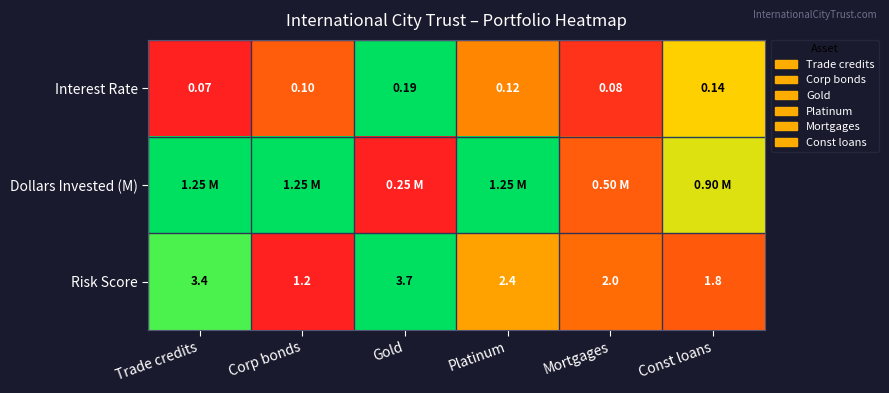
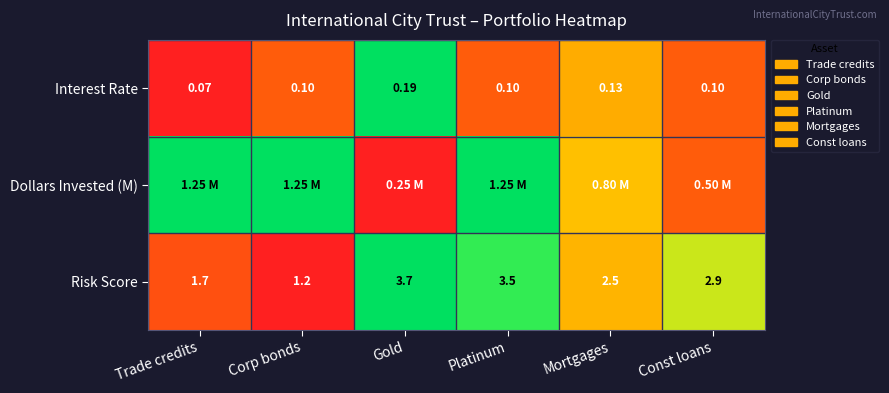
  {
    "Interest Rate": {
      "Trade credits": 0.07,
      "Corp bonds": 0.10,
      "Gold": 0.19,
-     "Platinum": 0.12,
-     "Mortgages": 0.08,
-     "Const loans": 0.14
+     "Platinum": 0.10,
+     "Mortgages": 0.13,
+     "Const loans": 0.10
    },
    "Dollars Invested (M)": {
      "Trade credits": 1.25,
      "Corp bonds": 1.25,
      "Gold": 0.25,
      "Platinum": 1.25,
-     "Mortgages": 0.50,
-     "Const loans": 0.90
+     "Mortgages": 0.80,
+     "Const loans": 0.50
    },
    "Risk Score": {
-     "Trade credits": 3.4,
+     "Trade credits": 1.7,
      "Corp bonds": 1.2,
      "Gold": 3.7,
-     "Platinum": 2.4,
-     "Mortgages": 2.0,
-     "Const loans": 1.8
+     "Platinum": 3.5,
+     "Mortgages": 2.5,
+     "Const loans": 2.9
    }
  }
